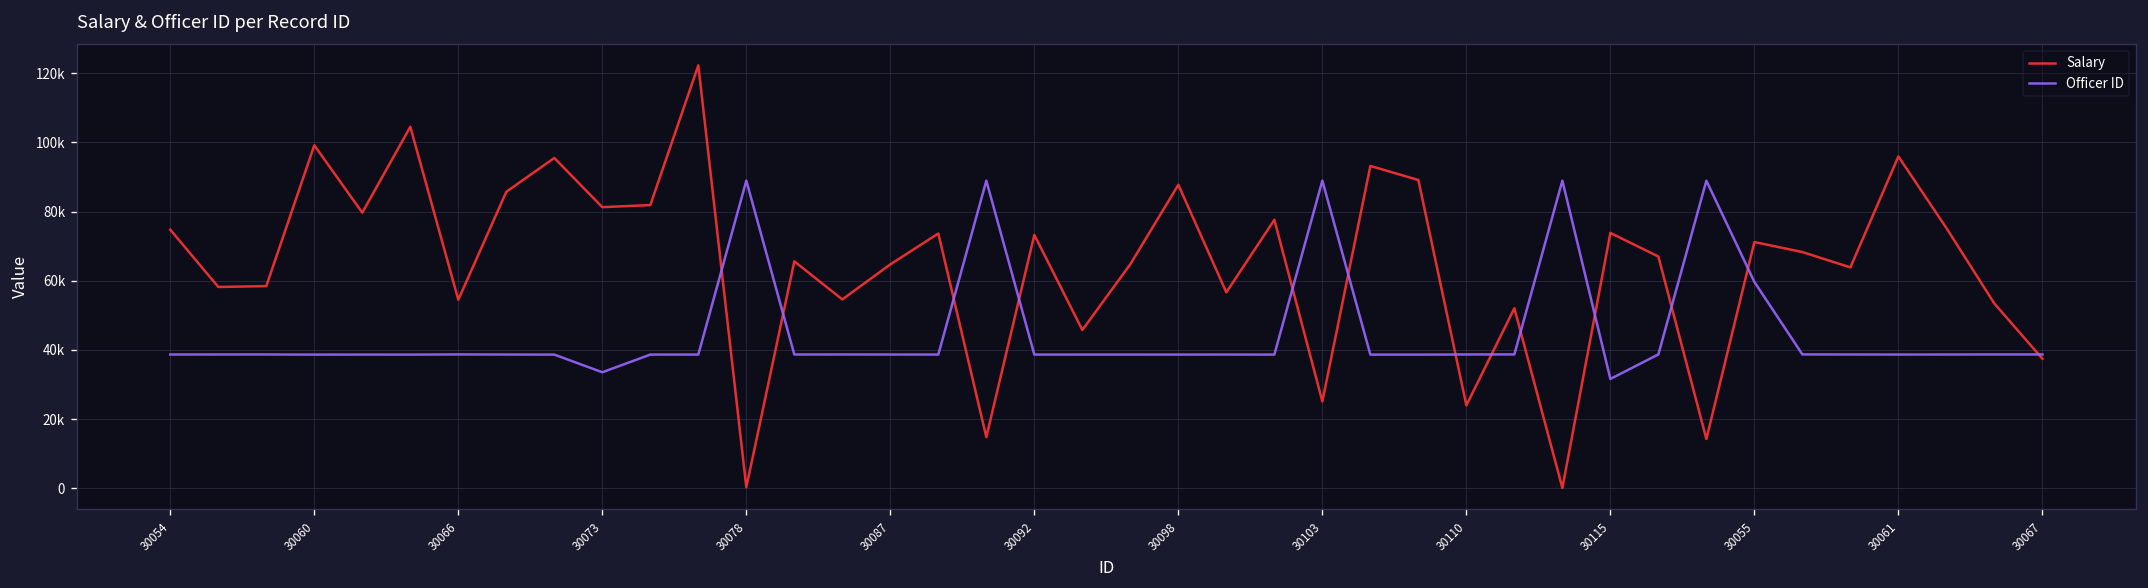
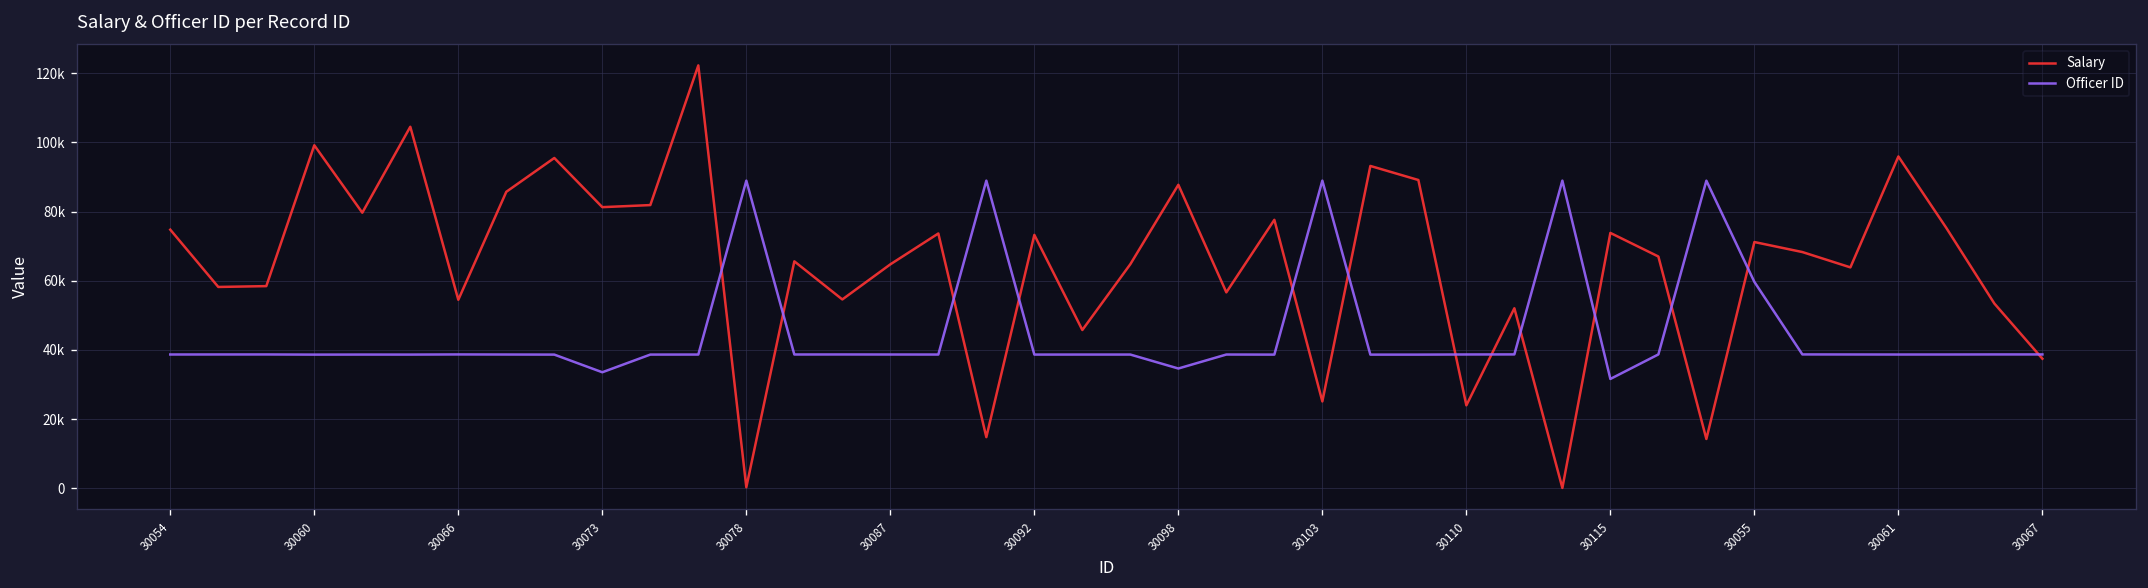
  {
    "Salary": {
      "30054": 75000,
      "30060": 99000,
      "30066": 54000,
      "30073": 81000,
      "30078": 0,
      "30087": 65000,
      "30092": 73000,
      "30098": 88000,
      "30103": 25000,
      "30110": 24000,
      "30115": 74000,
      "30055": 71000,
      "30061": 96000,
      "30067": 37000
    },
    "Officer ID": {
      "30054": 39000,
      "30060": 39000,
      "30066": 39000,
      "30073": 34000,
      "30078": 89000,
      "30087": 39000,
      "30092": 39000,
-     "30098": 39000,
+     "30098": 35000,
      "30103": 89000,
      "30110": 39000,
      "30115": 32000,
      "30055": 60000,
      "30061": 39000,
      "30067": 39000
    }
  }
